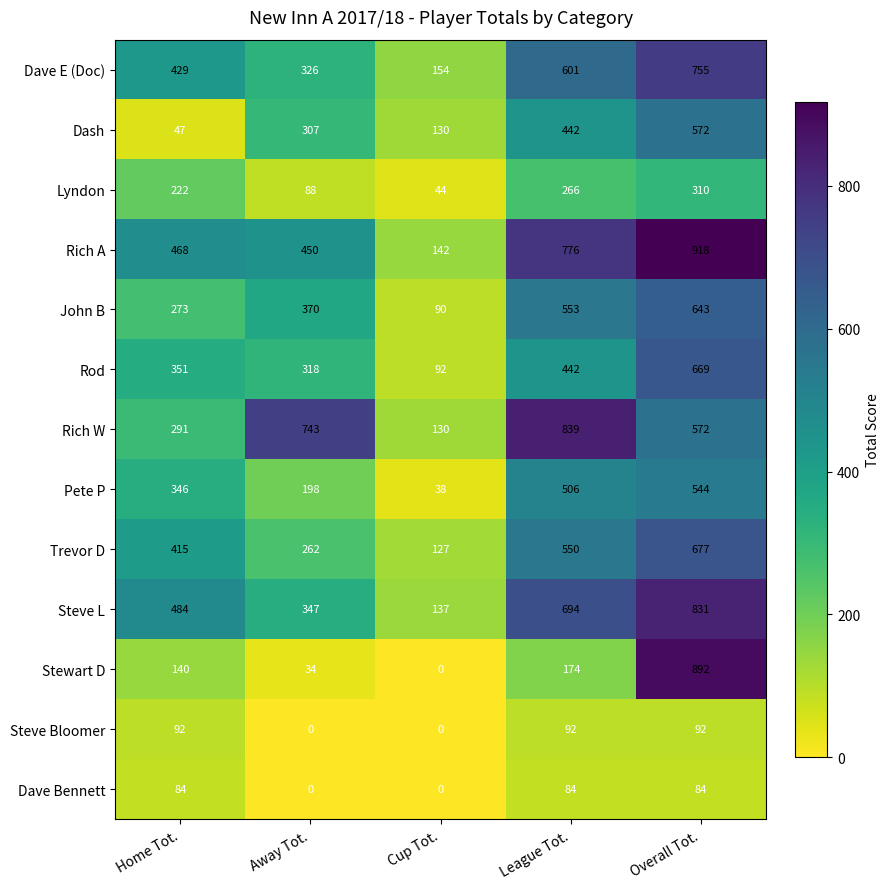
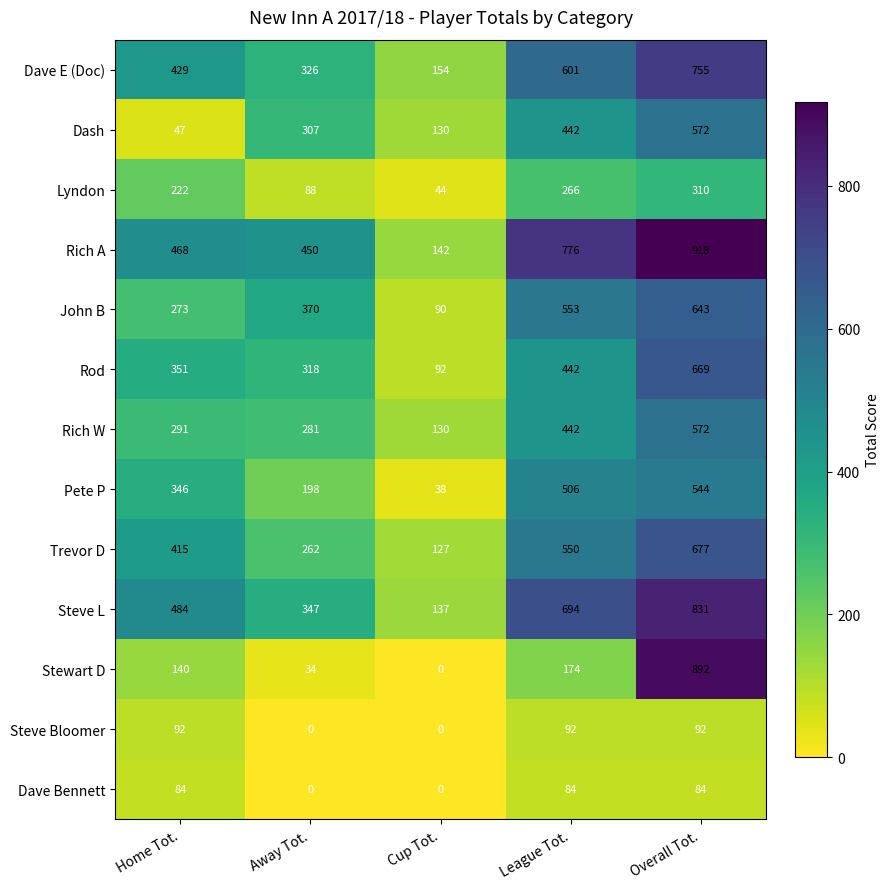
  {
    "Dave E (Doc)": {
      "Home Tot.": 429,
      "Away Tot.": 326,
      "Cup Tot.": 154,
      "League Tot.": 601,
      "Overall Tot.": 755
    },
    "Dash": {
      "Home Tot.": 47,
      "Away Tot.": 307,
      "Cup Tot.": 130,
      "League Tot.": 442,
      "Overall Tot.": 572
    },
    "Lyndon": {
      "Home Tot.": 222,
      "Away Tot.": 88,
      "Cup Tot.": 44,
      "League Tot.": 266,
      "Overall Tot.": 310
    },
    "Rich A": {
      "Home Tot.": 468,
      "Away Tot.": 450,
      "Cup Tot.": 142,
      "League Tot.": 776,
      "Overall Tot.": 918
    },
    "John B": {
      "Home Tot.": 273,
      "Away Tot.": 370,
      "Cup Tot.": 90,
      "League Tot.": 553,
      "Overall Tot.": 643
    },
    "Rod": {
      "Home Tot.": 351,
      "Away Tot.": 318,
      "Cup Tot.": 92,
      "League Tot.": 442,
      "Overall Tot.": 669
    },
    "Rich W": {
      "Home Tot.": 291,
-     "Away Tot.": 743,
+     "Away Tot.": 281,
      "Cup Tot.": 130,
-     "League Tot.": 839,
+     "League Tot.": 442,
      "Overall Tot.": 572
    },
    "Pete P": {
      "Home Tot.": 346,
      "Away Tot.": 198,
      "Cup Tot.": 38,
      "League Tot.": 506,
      "Overall Tot.": 544
    },
    "Trevor D": {
      "Home Tot.": 415,
      "Away Tot.": 262,
      "Cup Tot.": 127,
      "League Tot.": 550,
      "Overall Tot.": 677
    },
    "Steve L": {
      "Home Tot.": 484,
      "Away Tot.": 347,
      "Cup Tot.": 137,
      "League Tot.": 694,
      "Overall Tot.": 831
    },
    "Stewart D": {
      "Home Tot.": 140,
      "Away Tot.": 34,
      "Cup Tot.": 0,
      "League Tot.": 174,
      "Overall Tot.": 892
    },
    "Steve Bloomer": {
      "Home Tot.": 92,
      "Away Tot.": 0,
      "Cup Tot.": 0,
      "League Tot.": 92,
      "Overall Tot.": 92
    },
    "Dave Bennett": {
      "Home Tot.": 84,
      "Away Tot.": 0,
      "Cup Tot.": 0,
      "League Tot.": 84,
      "Overall Tot.": 84
    }
  }
